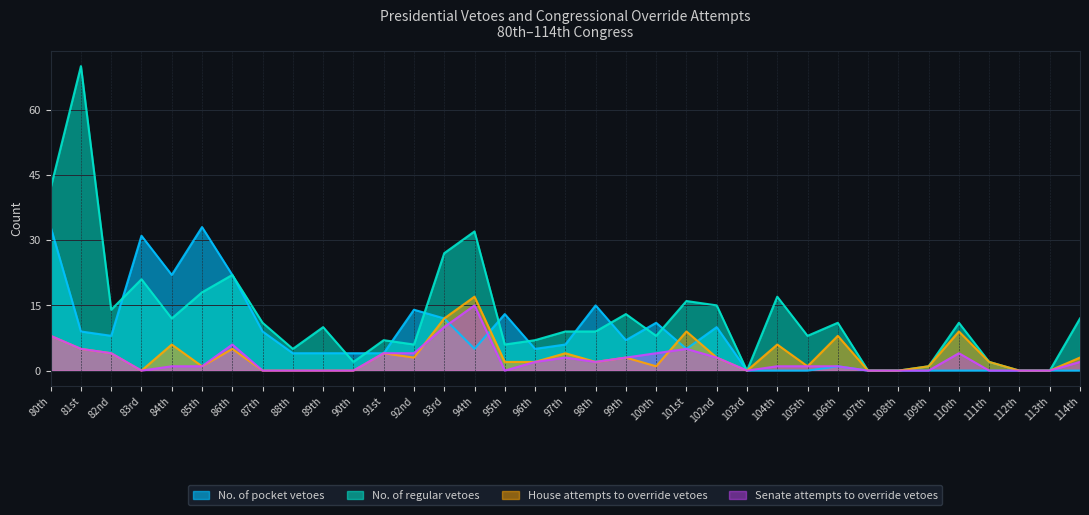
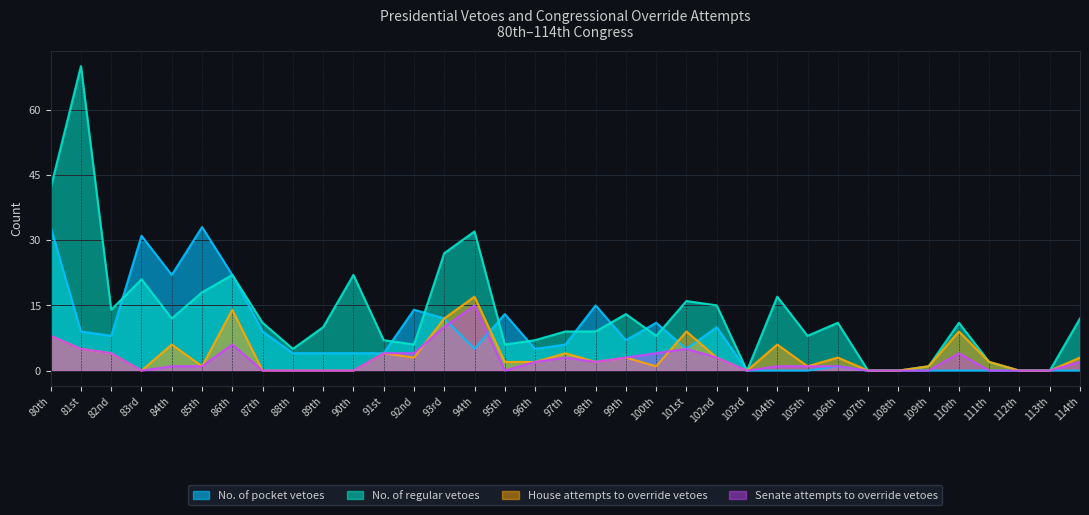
  {
    "No. of pocket vetoes": {
      "80th": 33,
      "81st": 9,
      "82nd": 8,
      "83rd": 31,
      "84th": 22,
      "85th": 33,
      "87th": 9,
      "88th": 4,
      "89th": 4,
      "90th": 4,
      "92nd": 14,
      "94th": 5,
      "95th": 13,
      "96th": 5,
      "97th": 6,
      "98th": 15,
      "99th": 7,
      "100th": 11,
      "102nd": 10,
      "104th": 0,
      "105th": 0,
      "110th": 0,
      "114th": 0
    },
    "No. of regular vetoes": {
      "80th": 42,
      "81st": 70,
      "82nd": 14,
      "83rd": 21,
      "84th": 12,
      "85th": 18,
      "87th": 11,
      "88th": 5,
      "89th": 10,
-     "90th": 2,
+     "90th": 22,
      "91st": 7,
      "92nd": 6,
      "93rd": 27,
      "94th": 32,
      "95th": 6,
      "96th": 7,
      "97th": 9,
      "98th": 9,
      "99th": 13,
      "100th": 8,
      "101st": 16,
      "102nd": 15,
      "104th": 17,
      "105th": 8,
      "106th": 11,
      "110th": 11,
      "114th": 12
    },
    "House attempts to override vetoes": {
      "84th": 6,
-     "86th": 5,
+     "86th": 14,
      "92nd": 3,
      "94th": 17,
      "95th": 2,
      "97th": 4,
      "100th": 1,
      "101st": 9,
      "104th": 6,
-     "106th": 8,
+     "106th": 3,
      "110th": 9,
      "114th": 3
    },
    "Senate attempts to override vetoes": {
      "84th": 1,
      "86th": 6,
      "92nd": 4,
      "93rd": 10,
      "94th": 15,
      "95th": 0,
      "97th": 3,
      "100th": 4,
      "104th": 1,
      "110th": 4,
      "114th": 2
    }
  }
